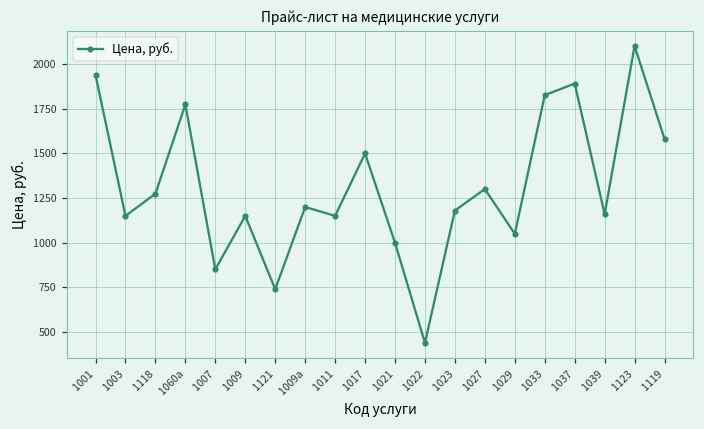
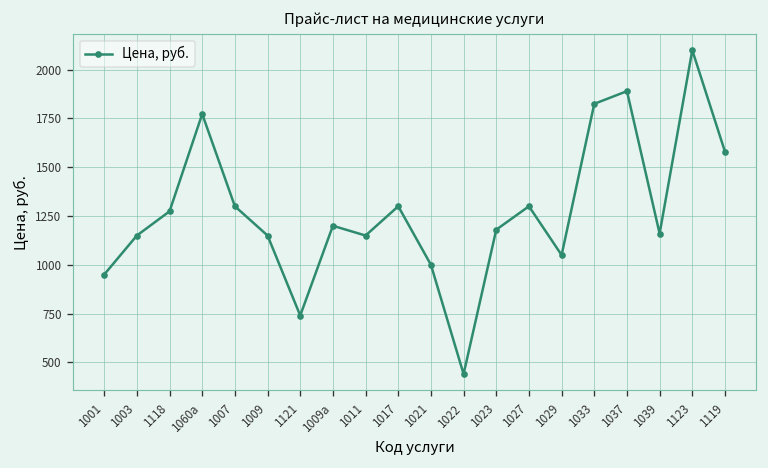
  {
-   "1001": 1940,
+   "1001": 950,
    "1003": 1150,
    "1118": 1270,
    "1060а": 1770,
-   "1007": 850,
+   "1007": 1300,
    "1009": 1150,
    "1121": 740,
    "1009а": 1200,
    "1011": 1150,
-   "1017": 1500,
+   "1017": 1300,
    "1021": 1000,
    "1022": 440,
    "1023": 1180,
    "1027": 1300,
    "1029": 1050,
    "1033": 1830,
    "1037": 1890,
    "1039": 1160,
    "1123": 2100,
    "1119": 1580
  }
